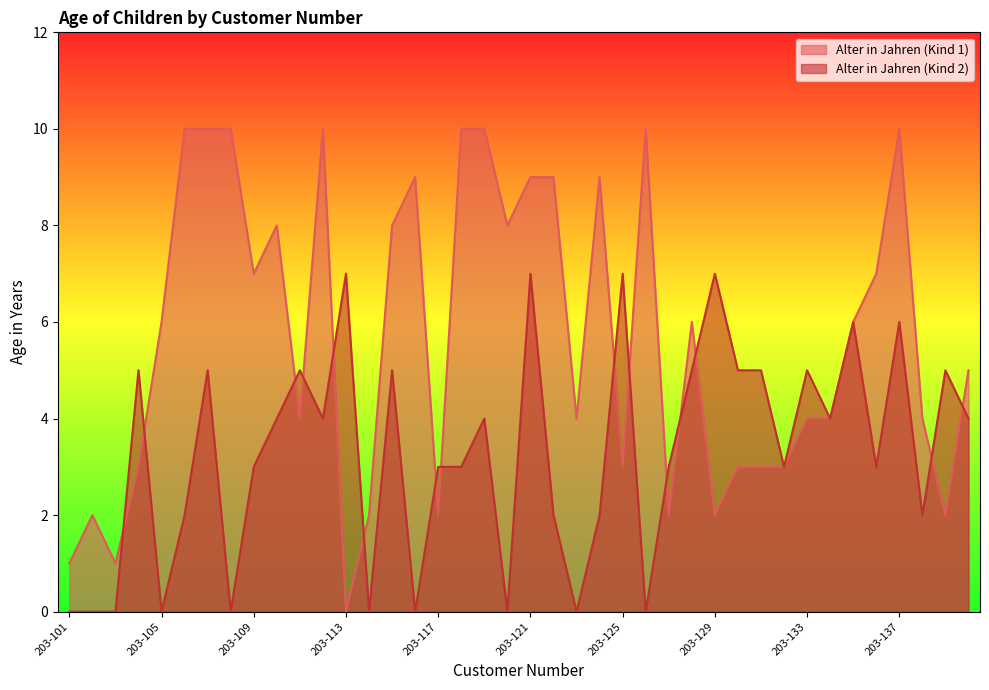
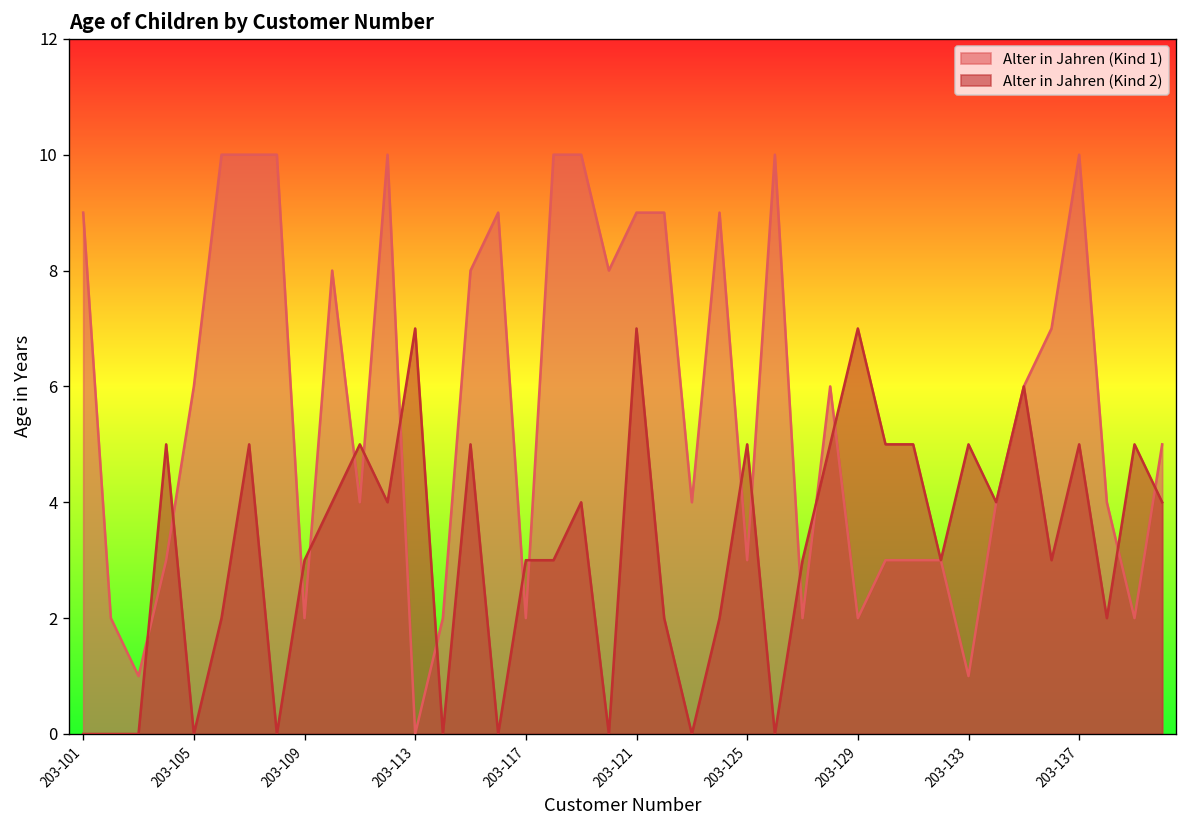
  {
    "Alter in Jahren (Kind 1)": {
-     "203-101": 1,
+     "203-101": 9,
      "203-105": 6,
-     "203-109": 7,
+     "203-109": 2,
      "203-113": 0,
      "203-117": 2,
      "203-121": 9,
      "203-125": 3,
      "203-129": 2,
-     "203-133": 4,
+     "203-133": 1,
      "203-137": 10
    },
    "Alter in Jahren (Kind 2)": {
      "203-101": 0,
      "203-105": 0,
      "203-109": 3,
      "203-113": 7,
      "203-117": 3,
      "203-121": 7,
-     "203-125": 7,
+     "203-125": 5,
      "203-129": 7,
      "203-133": 5,
-     "203-137": 6
+     "203-137": 5
    }
  }
